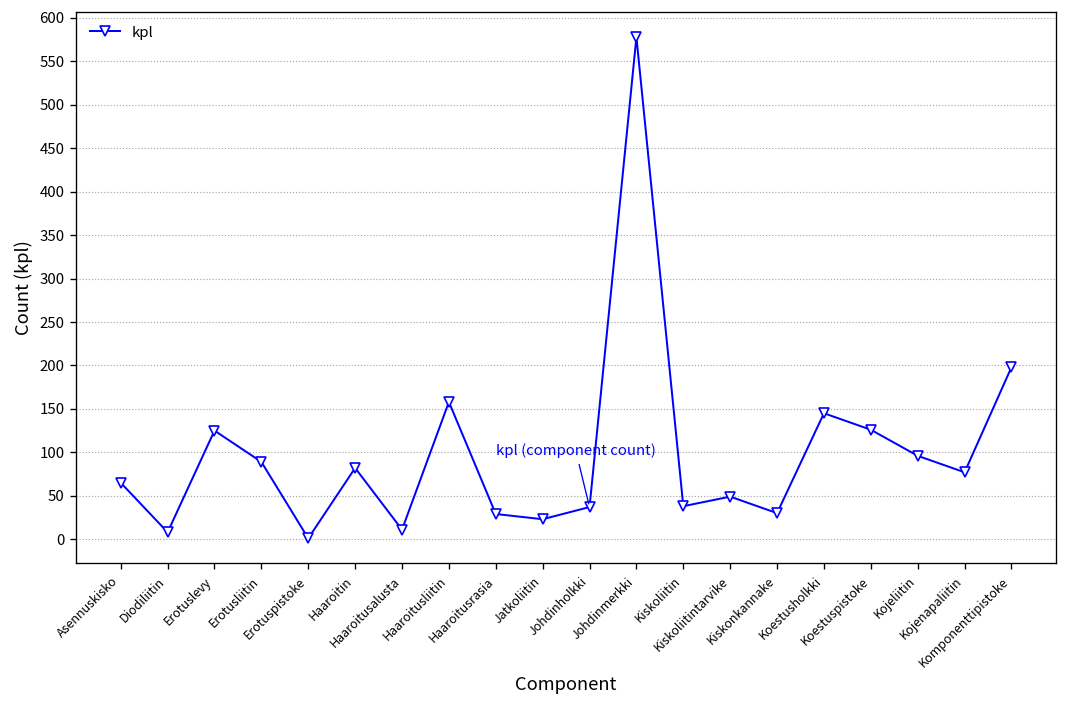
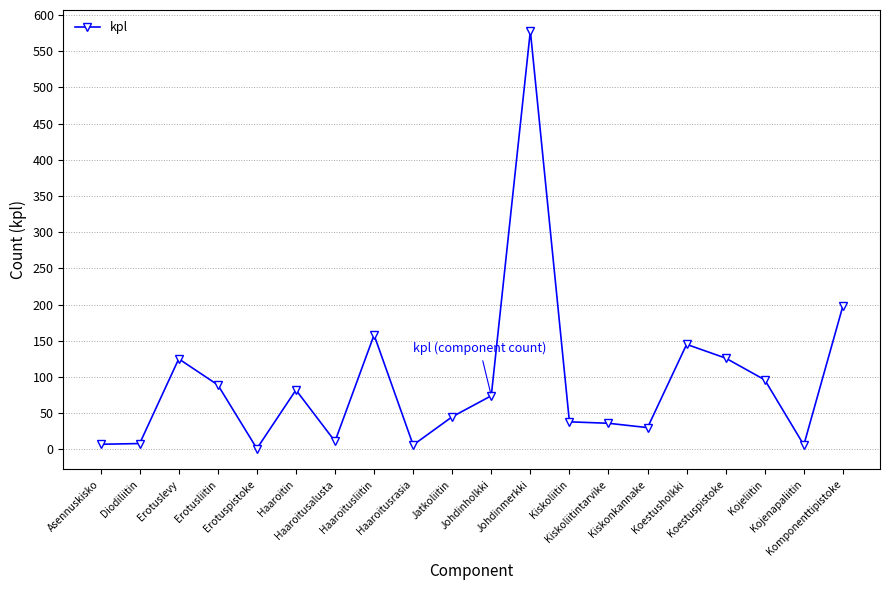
  {
-   "Asennuskisko": 70,
+   "Asennuskisko": 10,
    "Diodiliitin": 10,
    "Erotuslevy": 130,
    "Erotusliitin": 90,
    "Erotuspistoke": 0,
    "Haaroitin": 80,
    "Haaroitusalusta": 10,
    "Haaroitusliitin": 160,
-   "Haaroitusrasia": 30,
-   "Jatkoliitin": 20,
-   "Johdinholkki": 40,
+   "Haaroitusrasia": 10,
+   "Jatkoliitin": 50,
+   "Johdinholkki": 70,
    "Johdinmerkki": 580,
    "Kiskoliitin": 40,
-   "Kiskoliitintarvike": 50,
+   "Kiskoliitintarvike": 40,
    "Kiskonkannake": 30,
    "Koestusholkki": 150,
    "Koestuspistoke": 130,
    "Kojeliitin": 100,
-   "Kojenapaliitin": 80,
+   "Kojenapaliitin": 10,
    "Komponenttipistoke": 200
  }
